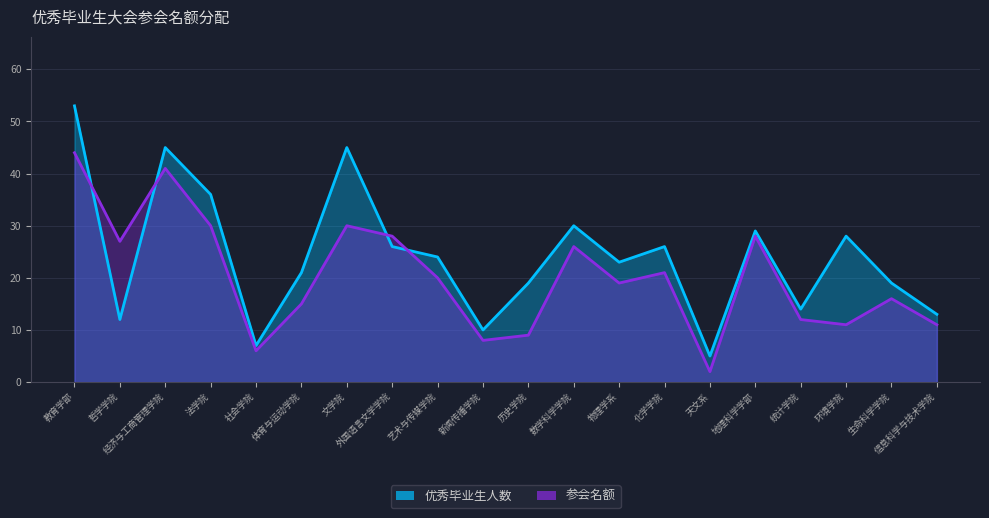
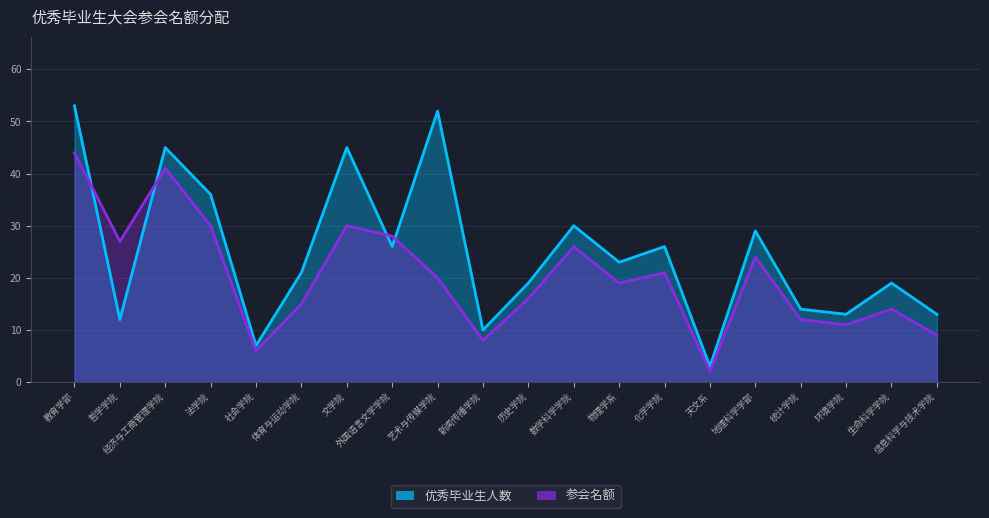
  {
    "优秀毕业生人数": {
      "教育学部": 53,
      "哲学学院": 12,
      "经济与工商管理学院": 45,
      "法学院": 36,
      "社会学院": 7,
      "体育与运动学院": 21,
      "文学院": 45,
      "外国语言文学学院": 26,
-     "艺术与传媒学院": 24,
+     "艺术与传媒学院": 52,
      "新闻传播学院": 10,
      "历史学院": 19,
      "数学科学学院": 30,
      "物理学系": 23,
      "化学学院": 26,
-     "天文系": 5,
+     "天文系": 3,
      "地理科学学部": 29,
      "统计学院": 14,
-     "环境学院": 28,
+     "环境学院": 13,
      "生命科学学院": 19,
      "信息科学与技术学院": 13
    },
    "参会名额": {
      "教育学部": 44,
      "哲学学院": 27,
      "经济与工商管理学院": 41,
      "法学院": 30,
      "社会学院": 6,
      "体育与运动学院": 15,
      "文学院": 30,
      "外国语言文学学院": 28,
      "艺术与传媒学院": 20,
      "新闻传播学院": 8,
-     "历史学院": 9,
+     "历史学院": 16,
      "数学科学学院": 26,
      "物理学系": 19,
      "化学学院": 21,
      "天文系": 2,
-     "地理科学学部": 28,
+     "地理科学学部": 24,
      "统计学院": 12,
      "环境学院": 11,
-     "生命科学学院": 16,
-     "信息科学与技术学院": 11
+     "生命科学学院": 14,
+     "信息科学与技术学院": 9
    }
  }
